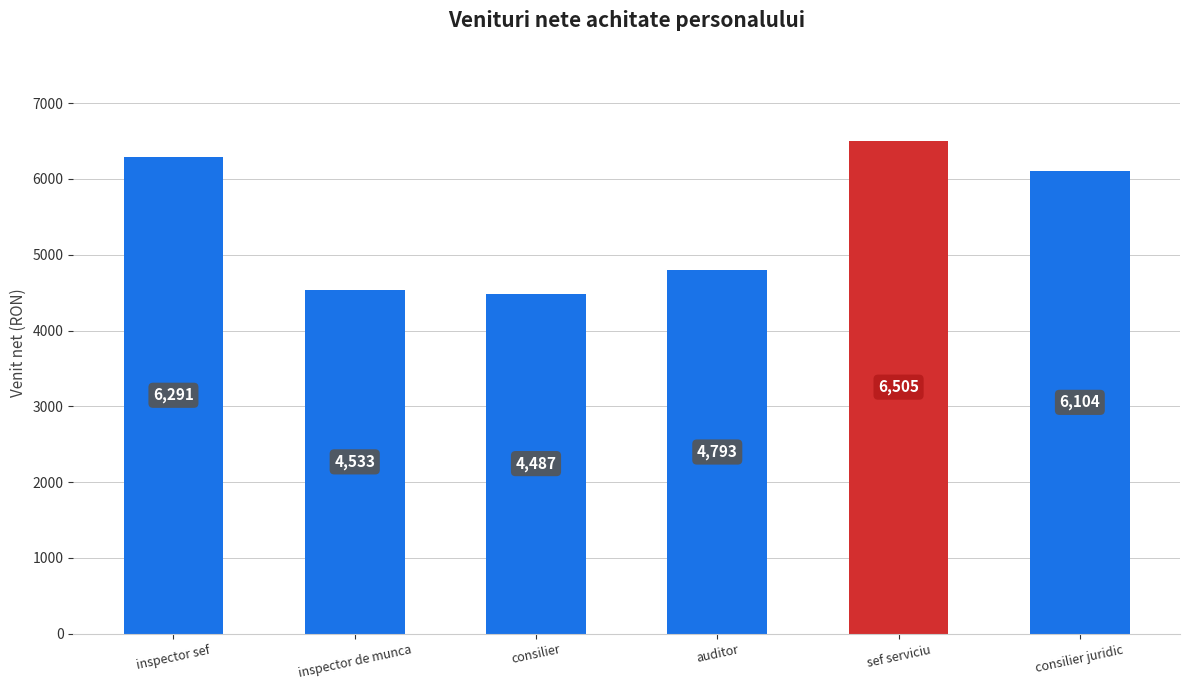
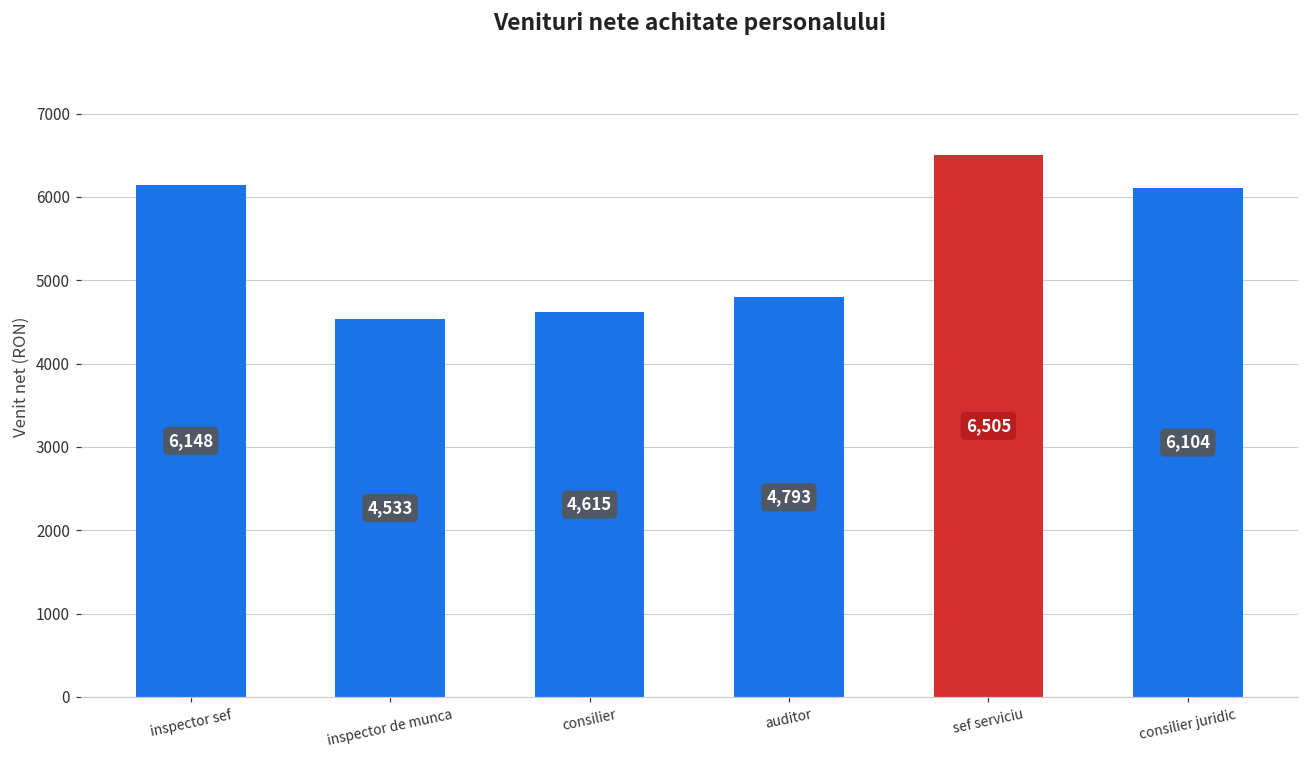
  {
-   "inspector sef": "6,291",
-   "consilier": "4,487"
+   "inspector sef": "6,148",
+   "consilier": "4,615"
  }
